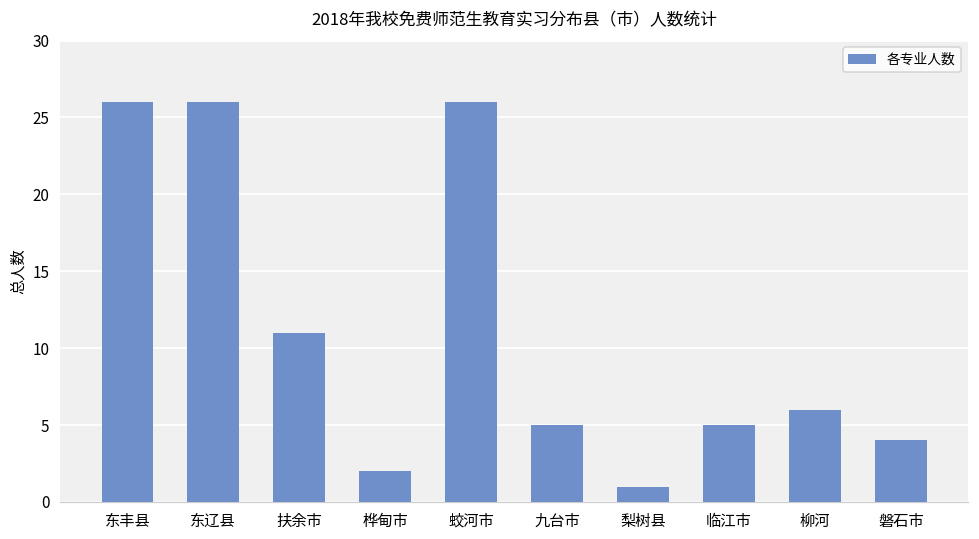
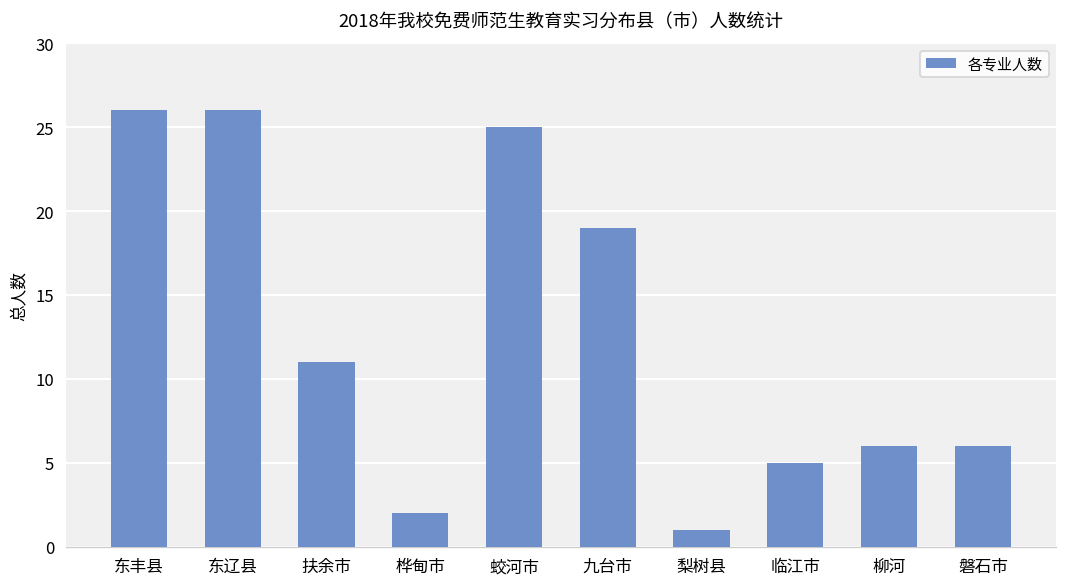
  {
    "东丰县": 26,
    "东辽县": 26,
    "扶余市": 11,
    "桦甸市": 2,
-   "蛟河市": 26,
-   "九台市": 5,
+   "蛟河市": 25,
+   "九台市": 19,
    "梨树县": 1,
    "临江市": 5,
    "柳河": 6,
-   "磐石市": 4
+   "磐石市": 6
  }
